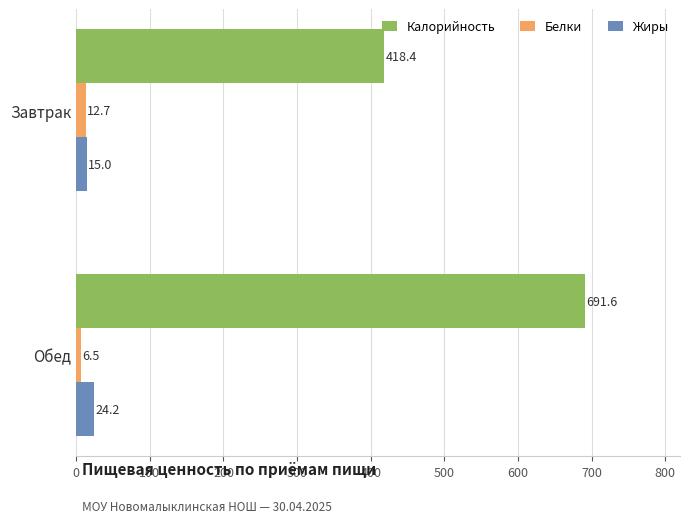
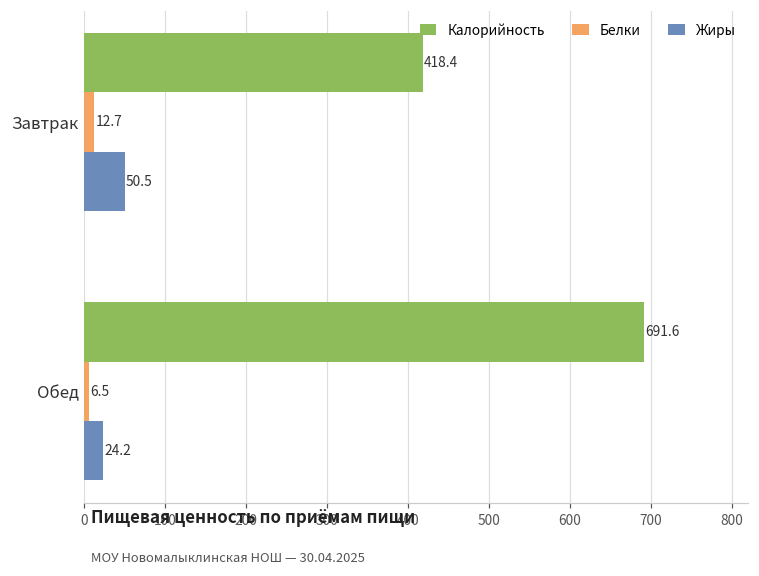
  {
    "Калорийность": {
      "Завтрак": 418.4,
      "Обед": 691.6
    },
    "Белки": {
      "Завтрак": 12.7,
      "Обед": 6.5
    },
    "Жиры": {
-     "Завтрак": 15.0,
+     "Завтрак": 50.5,
      "Обед": 24.2
    }
  }
